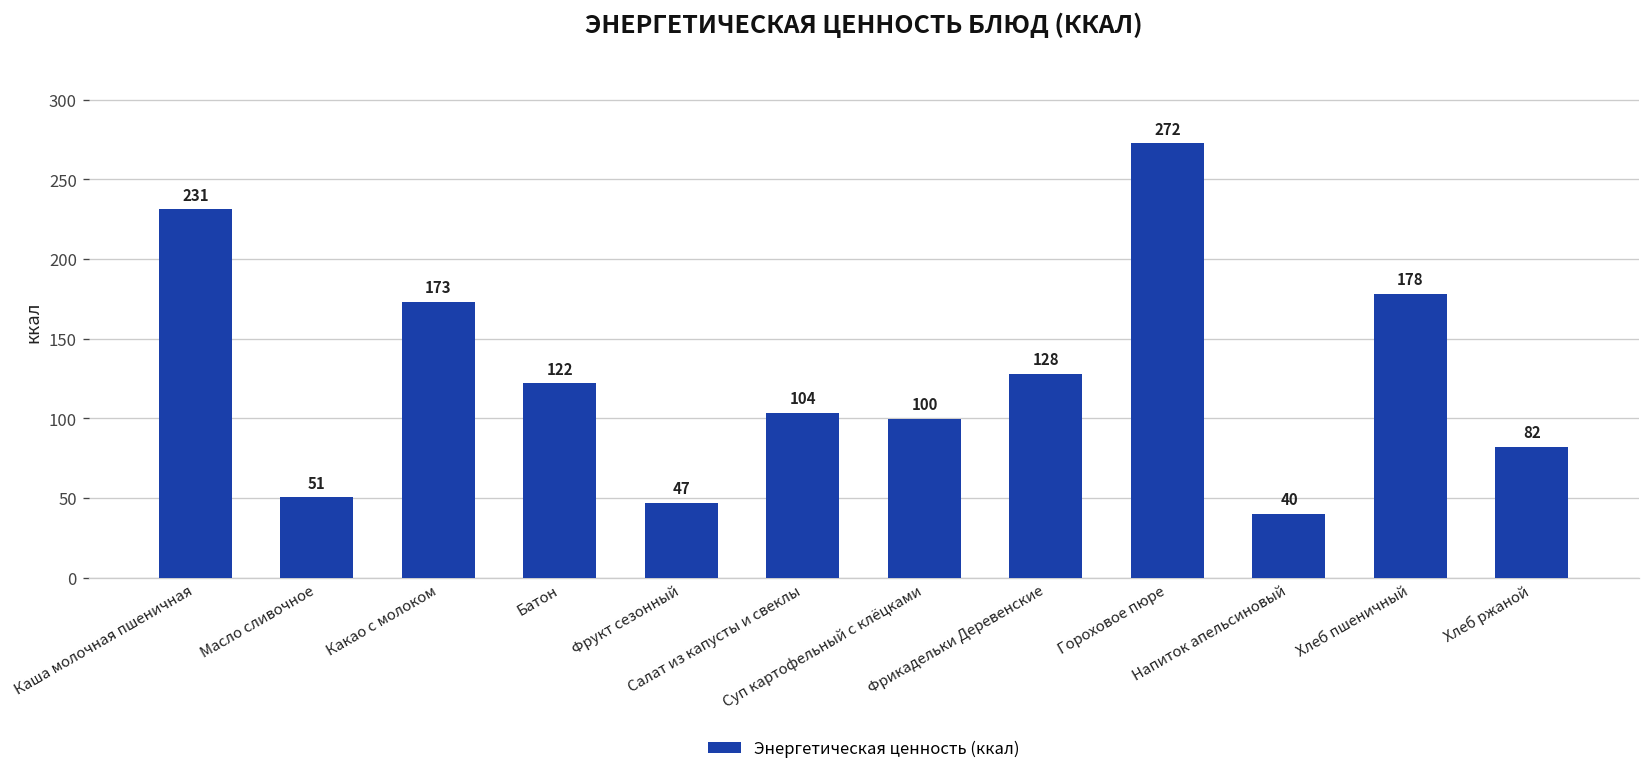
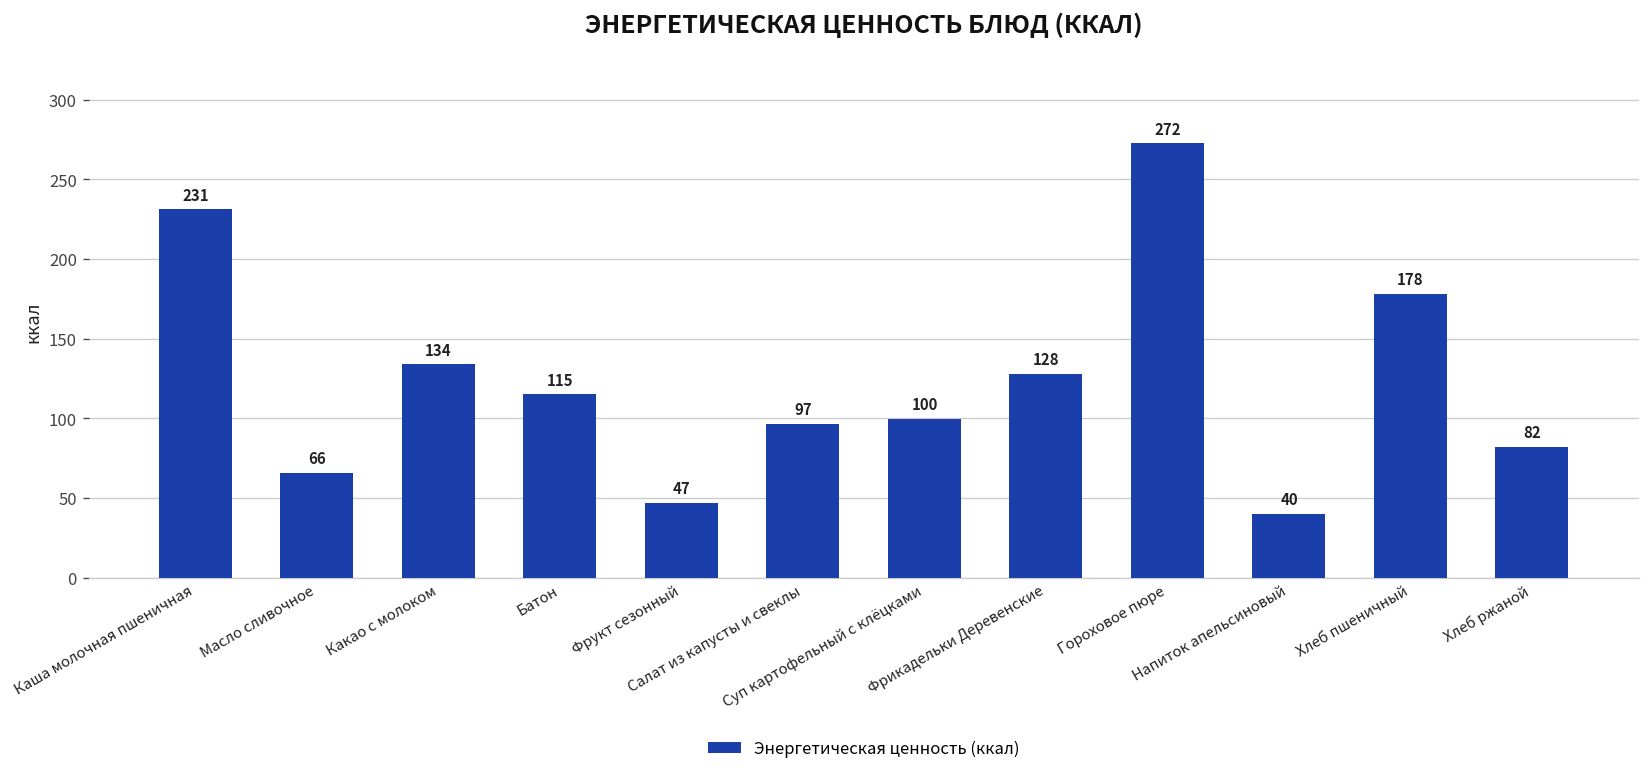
  {
    "Каша молочная пшеничная": 231,
-   "Масло сливочное": 51,
-   "Какао с молоком": 173,
-   "Батон": 122,
+   "Масло сливочное": 66,
+   "Какао с молоком": 134,
+   "Батон": 115,
    "Фрукт сезонный": 47,
-   "Салат из капусты и свеклы": 104,
+   "Салат из капусты и свеклы": 97,
    "Суп картофельный с клёцками": 100,
    "Фрикадельки Деревенские": 128,
    "Гороховое пюре": 272,
    "Напиток апельсиновый": 40,
    "Хлеб пшеничный": 178,
    "Хлеб ржаной": 82
  }
